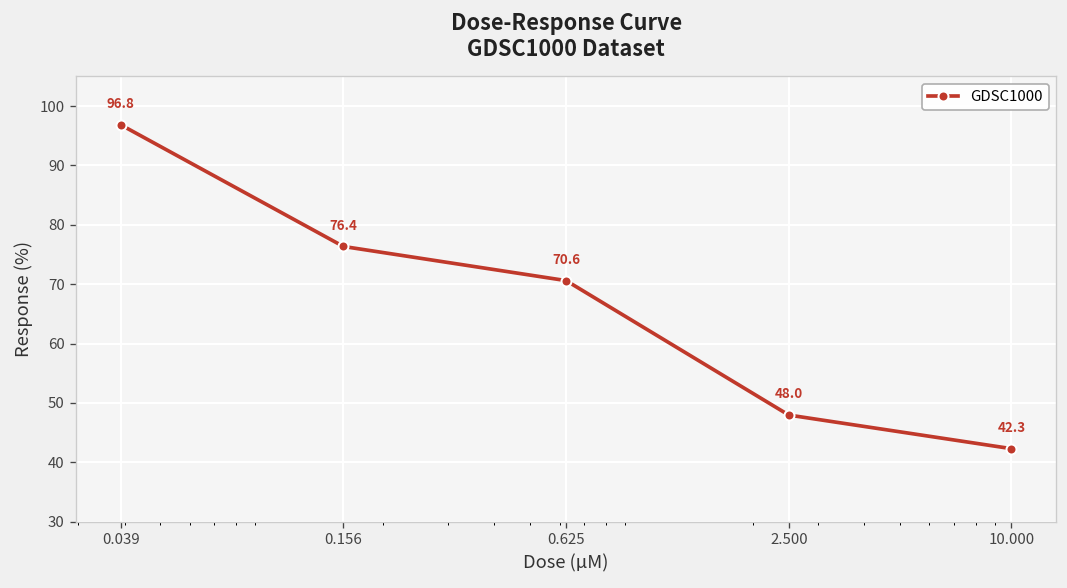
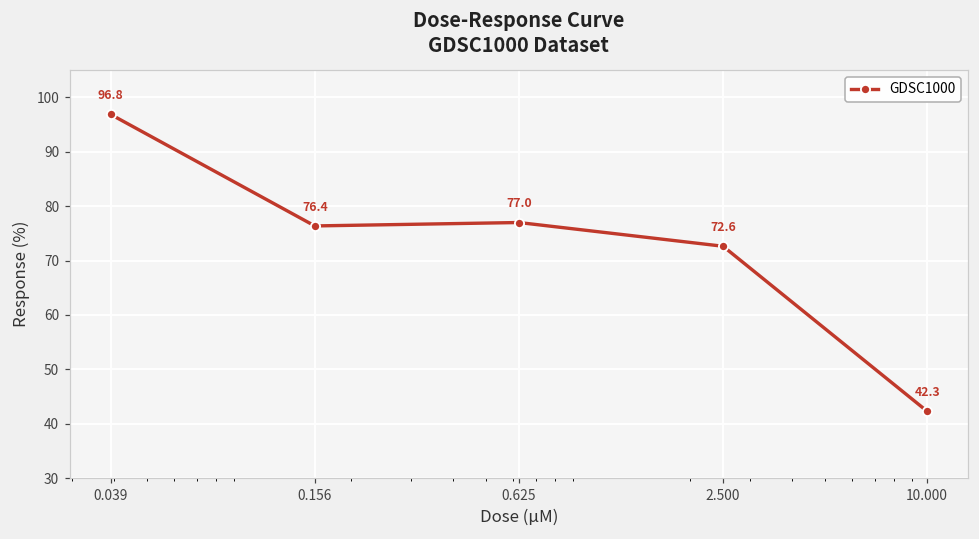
  {
    "0.039": 96.8,
    "0.156": 76.4,
-   "0.625": 70.6,
-   "2.500": 48.0,
+   "0.625": 77.0,
+   "2.500": 72.6,
    "10.000": 42.3
  }
